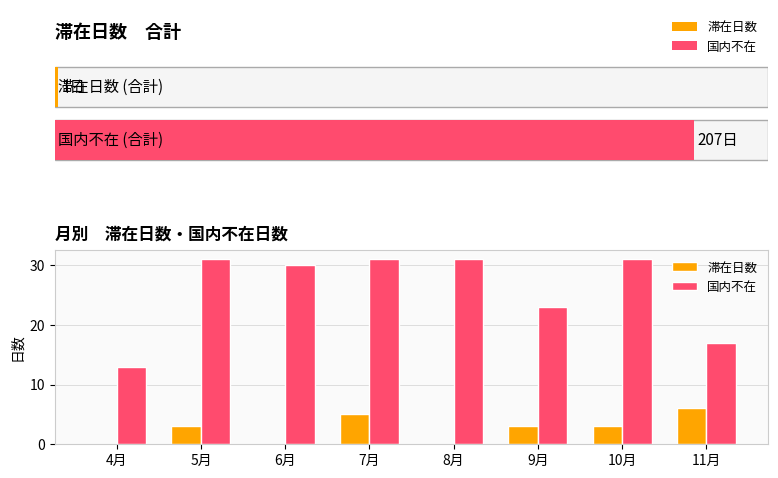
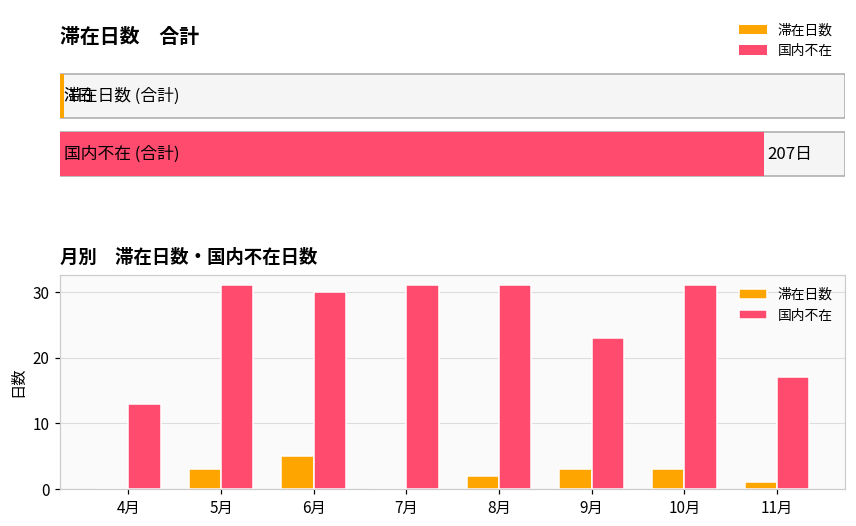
  {
    "滞在日数": {
      "4月": 0,
      "5月": 3,
-     "6月": 0,
-     "7月": 5,
-     "8月": 0,
+     "6月": 5,
+     "7月": 0,
+     "8月": 2,
      "9月": 3,
      "10月": 3,
-     "11月": 6
+     "11月": 1
    },
    "国内不在": {
      "4月": 13,
      "5月": 31,
      "6月": 30,
      "7月": 31,
      "8月": 31,
      "9月": 23,
      "10月": 31,
      "11月": 17
    }
  }
